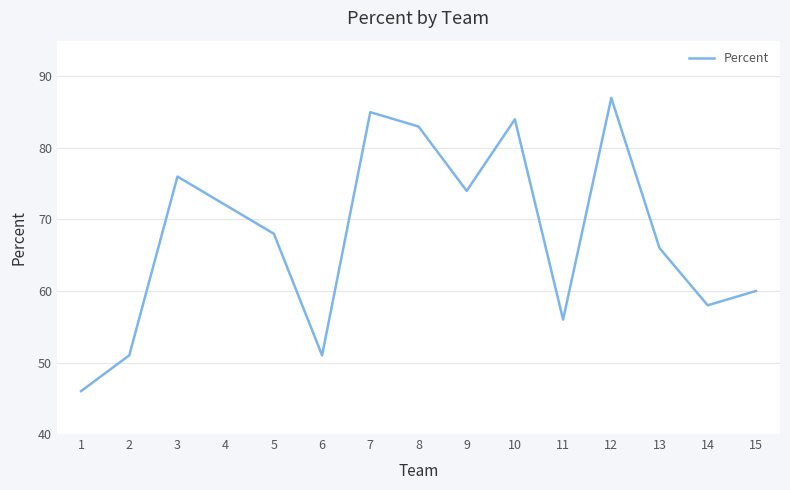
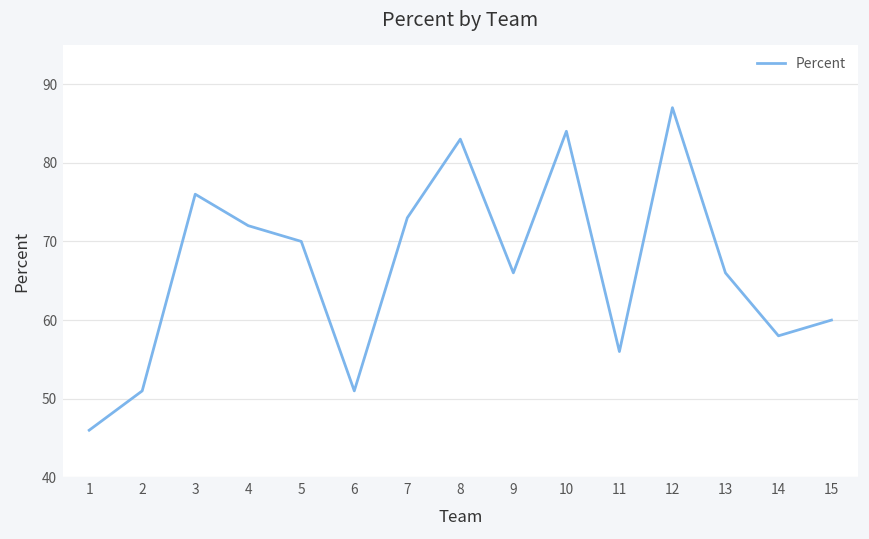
  {
    "1": 46,
    "2": 51,
    "3": 76,
    "4": 72,
-   "5": 68,
+   "5": 70,
    "6": 51,
-   "7": 85,
+   "7": 73,
    "8": 83,
-   "9": 74,
+   "9": 66,
    "10": 84,
    "11": 56,
    "12": 87,
    "13": 66,
    "14": 58,
    "15": 60
  }
